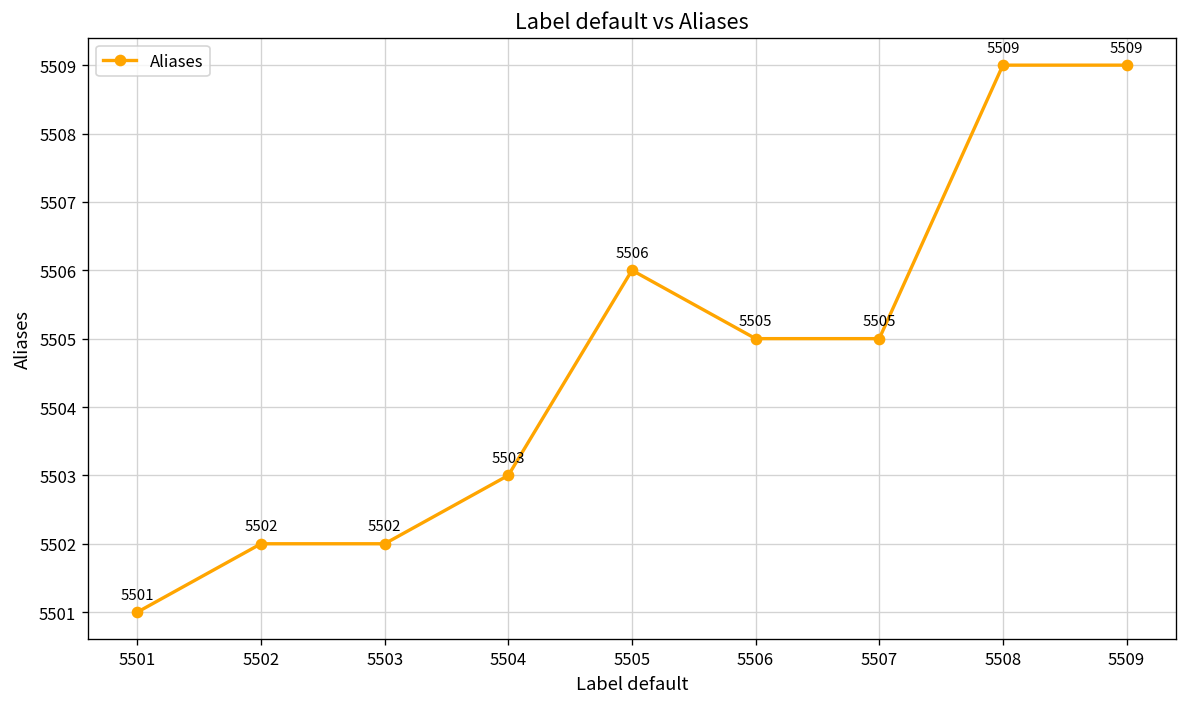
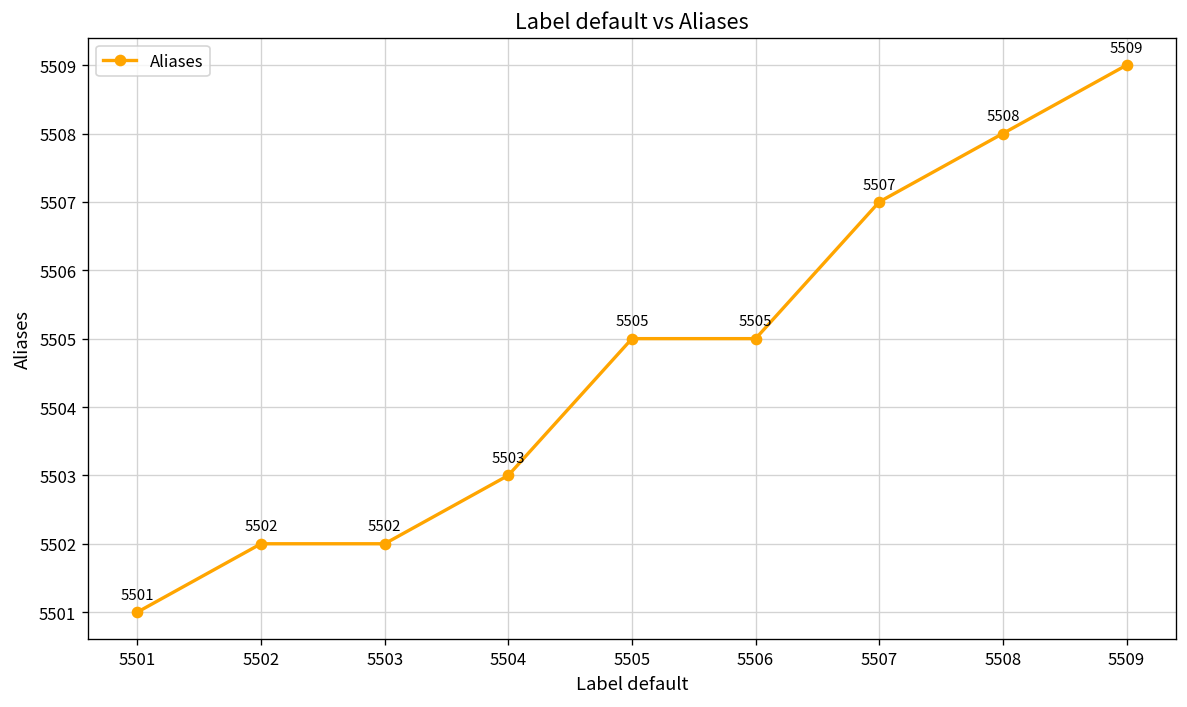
  {
    "5501": 5501,
    "5502": 5502,
    "5503": 5502,
    "5504": 5503,
-   "5505": 5506,
+   "5505": 5505,
    "5506": 5505,
-   "5507": 5505,
-   "5508": 5509,
+   "5507": 5507,
+   "5508": 5508,
    "5509": 5509
  }
